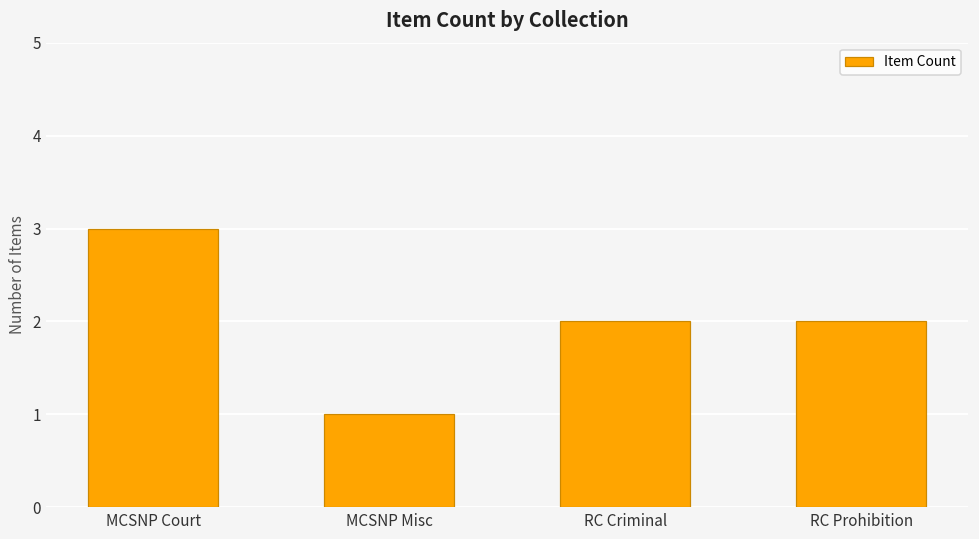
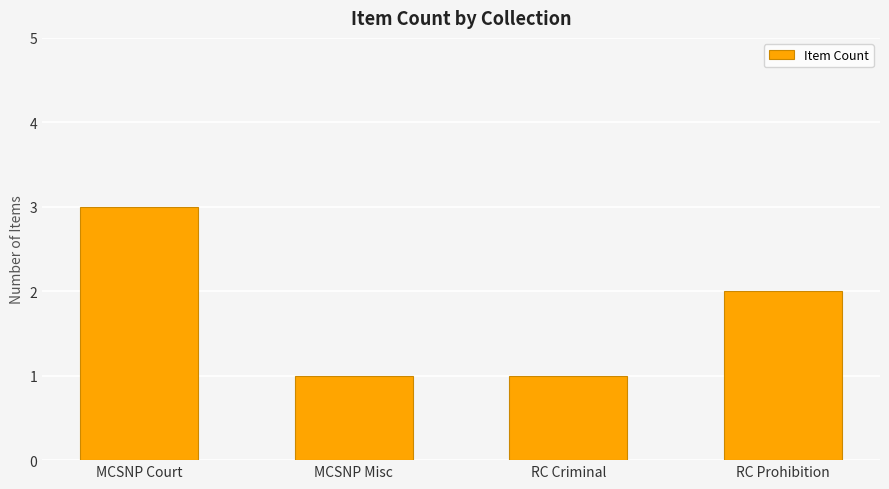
  {
    "MCSNP Court": 3,
    "MCSNP Misc": 1,
-   "RC Criminal": 2,
+   "RC Criminal": 1,
    "RC Prohibition": 2
  }
